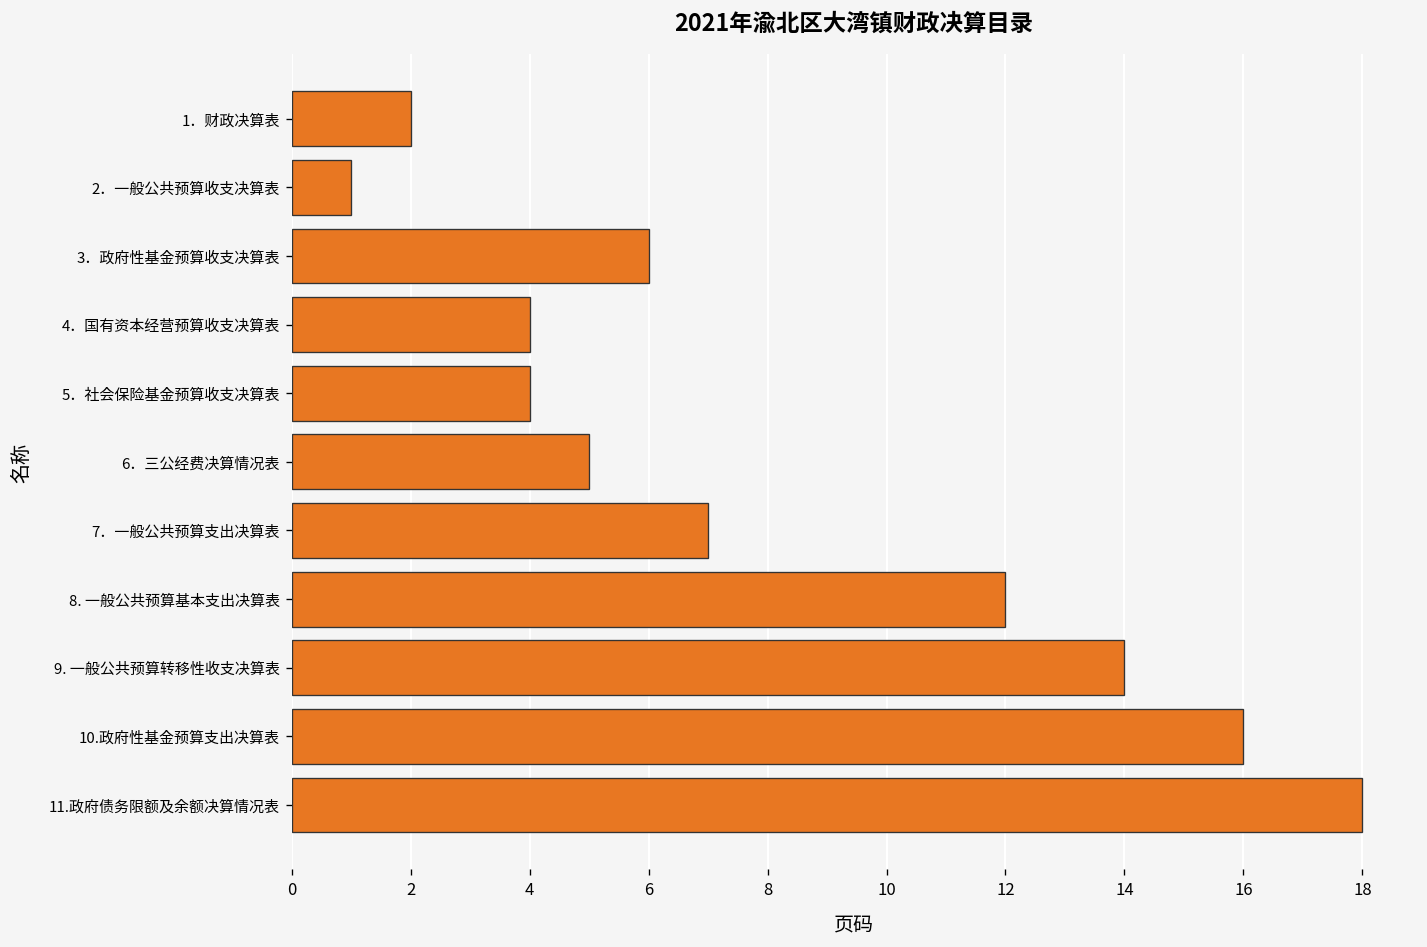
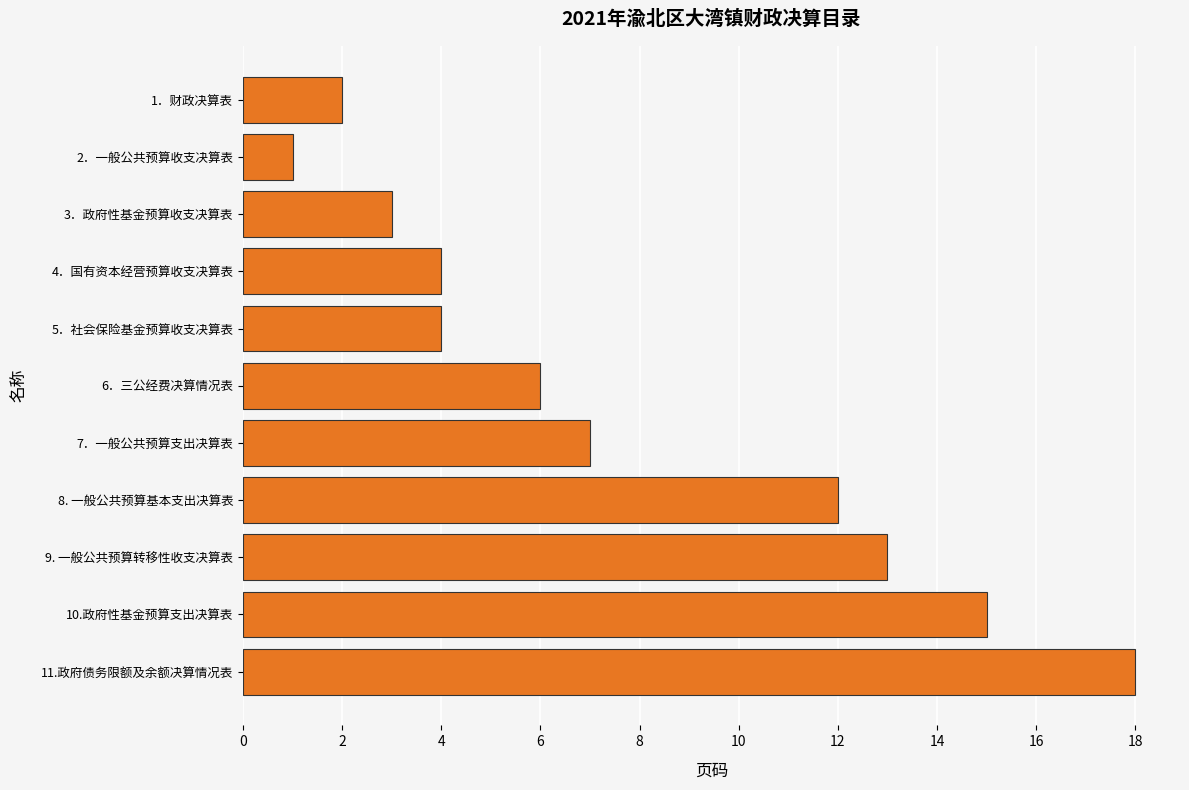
  {
    "1．财政决算表": 2,
    "2．一般公共预算收支决算表": 1,
-   "3．政府性基金预算收支决算表": 6,
+   "3．政府性基金预算收支决算表": 3,
    "4．国有资本经营预算收支决算表": 4,
    "5．社会保险基金预算收支决算表": 4,
-   "6．三公经费决算情况表": 5,
+   "6．三公经费决算情况表": 6,
    "7．一般公共预算支出决算表": 7,
    "8. 一般公共预算基本支出决算表": 12,
-   "9. 一般公共预算转移性收支决算表": 14,
-   "10.政府性基金预算支出决算表": 16,
+   "9. 一般公共预算转移性收支决算表": 13,
+   "10.政府性基金预算支出决算表": 15,
    "11.政府债务限额及余额决算情况表": 18
  }
